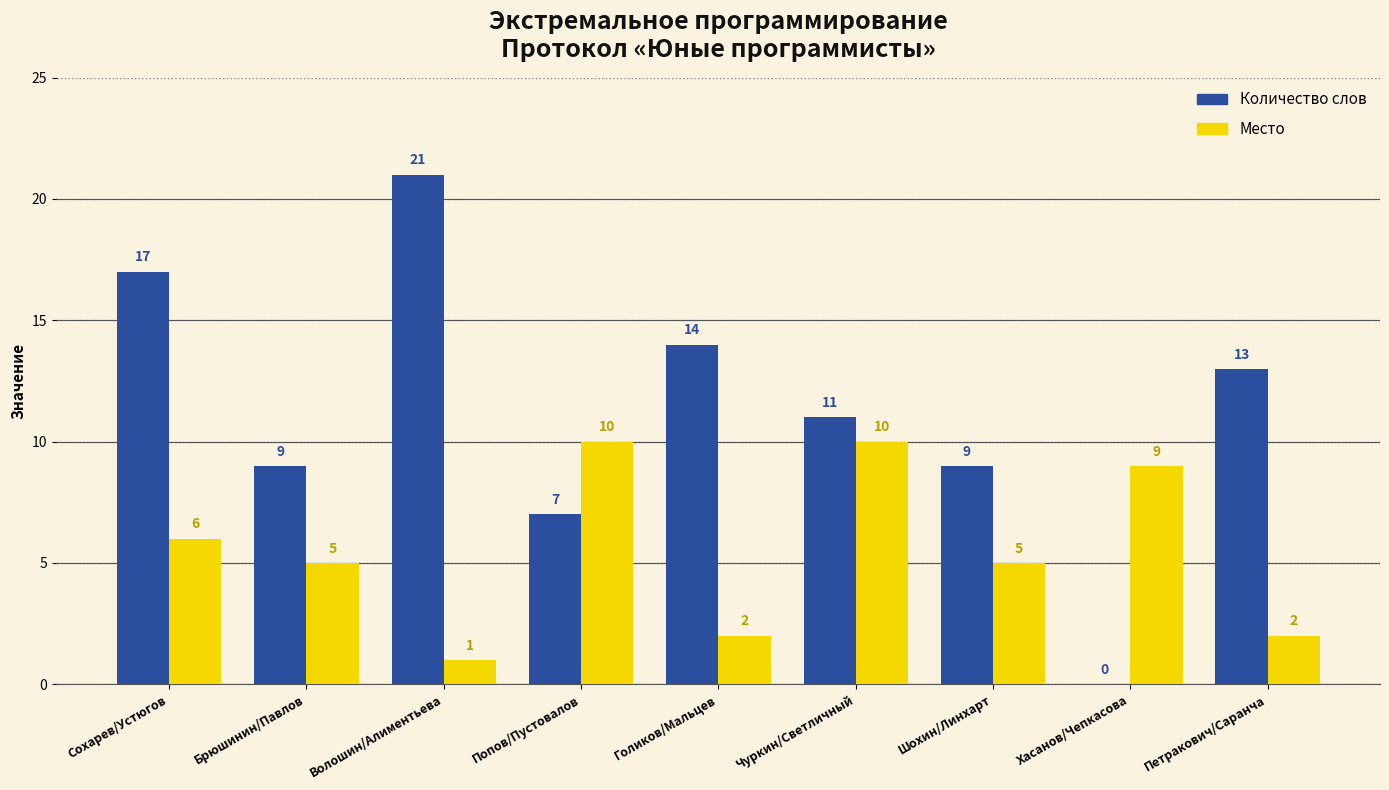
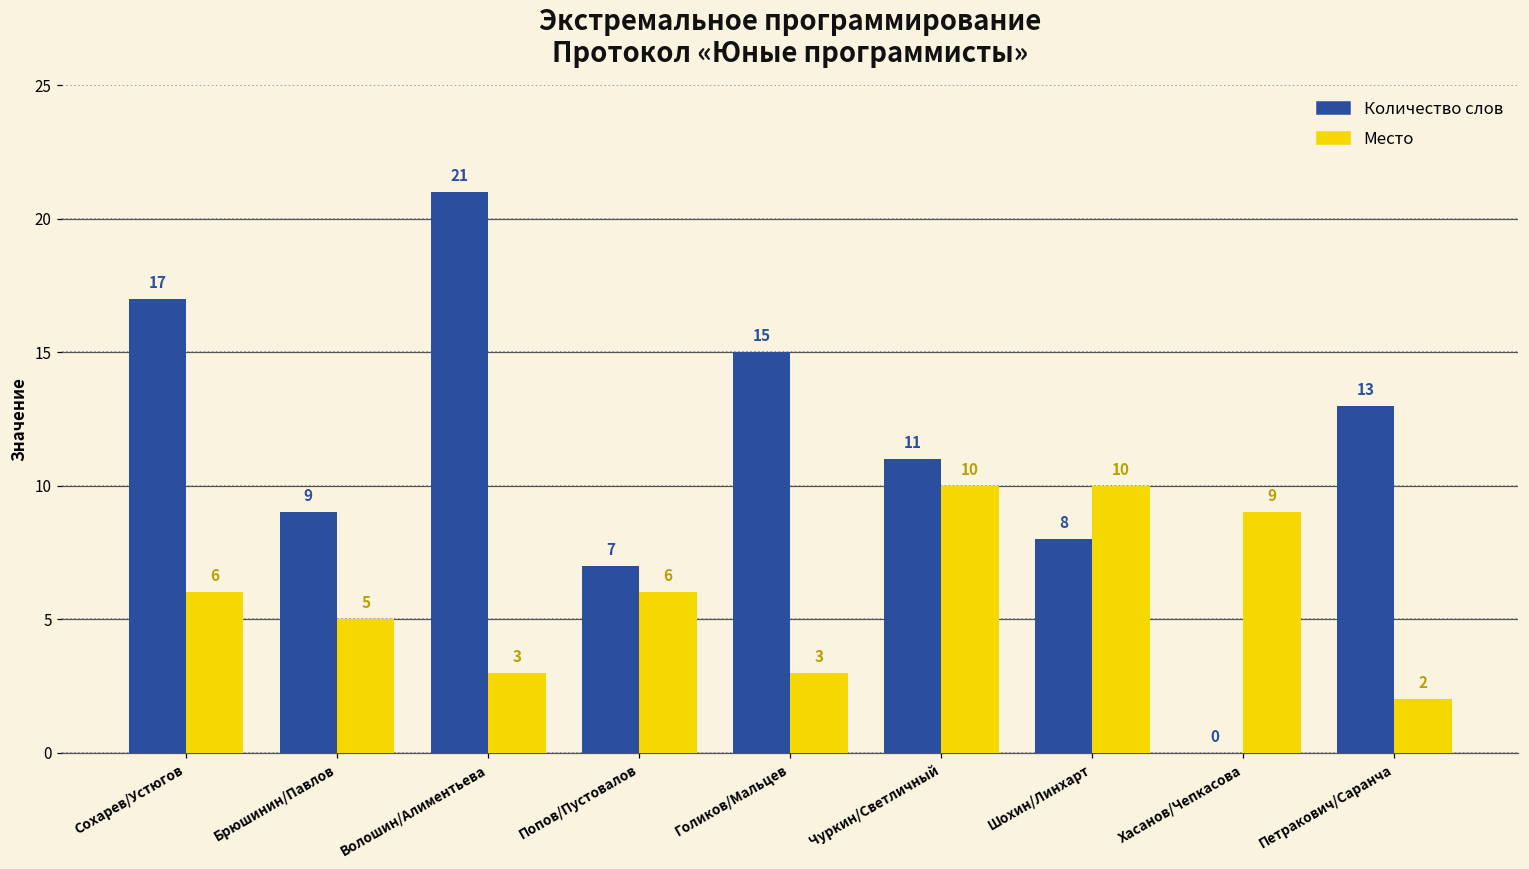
  {
    "Количество слов": {
      "Сохарев/Устюгов": 17,
      "Брюшинин/Павлов": 9,
      "Волошин/Алиментьева": 21,
      "Попов/Пустовалов": 7,
-     "Голиков/Мальцев": 14,
+     "Голиков/Мальцев": 15,
      "Чуркин/Светличный": 11,
-     "Шохин/Линхарт": 9,
+     "Шохин/Линхарт": 8,
      "Хасанов/Чепкасова": 0,
      "Петракович/Саранча": 13
    },
    "Место": {
      "Сохарев/Устюгов": 6,
      "Брюшинин/Павлов": 5,
-     "Волошин/Алиментьева": 1,
-     "Попов/Пустовалов": 10,
-     "Голиков/Мальцев": 2,
+     "Волошин/Алиментьева": 3,
+     "Попов/Пустовалов": 6,
+     "Голиков/Мальцев": 3,
      "Чуркин/Светличный": 10,
-     "Шохин/Линхарт": 5,
+     "Шохин/Линхарт": 10,
      "Хасанов/Чепкасова": 9,
      "Петракович/Саранча": 2
    }
  }
